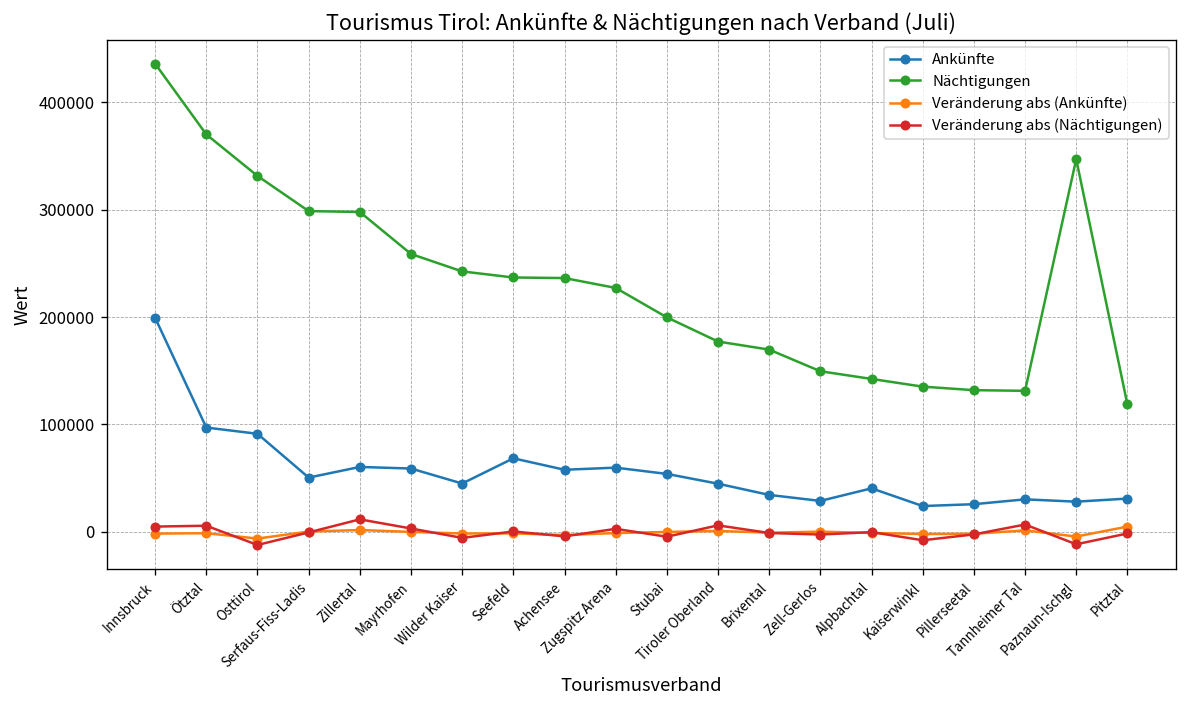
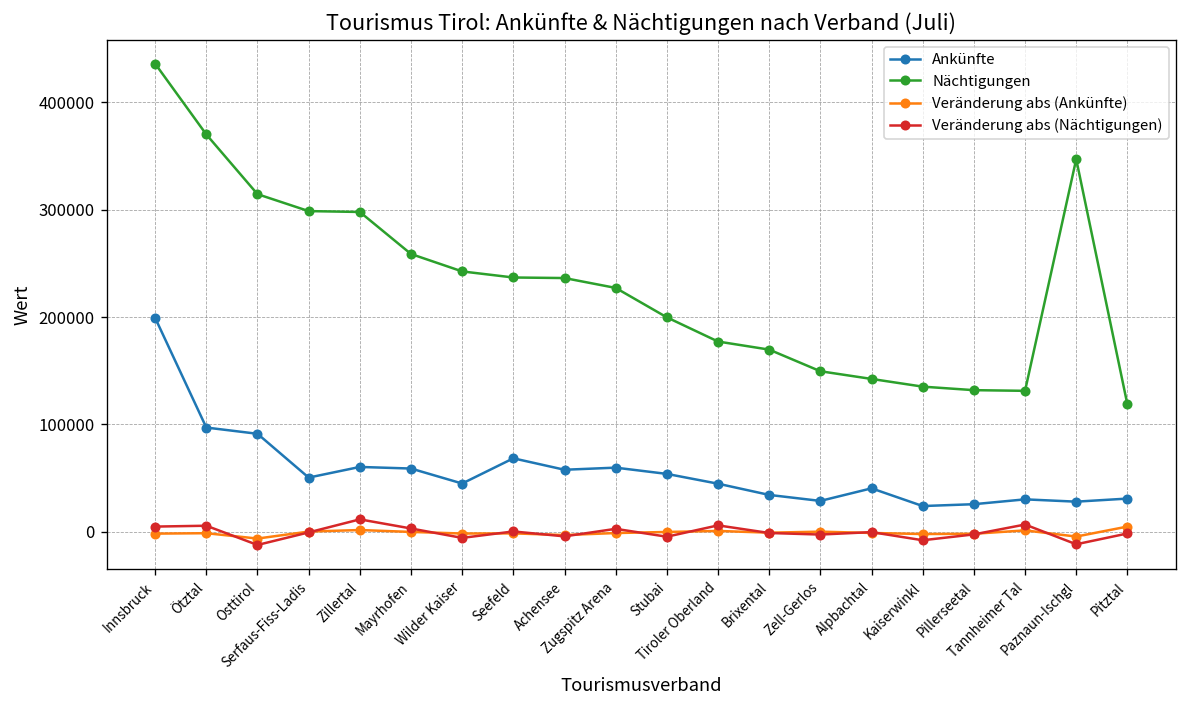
  {
    "Ankünfte": {
      "Innsbruck": 200000,
      "Ötztal": 100000,
      "Osttirol": 90000,
      "Serfaus-Fiss-Ladis": 50000,
      "Zillertal": 60000,
      "Mayrhofen": 60000,
      "Wilder Kaiser": 40000,
      "Seefeld": 70000,
      "Achensee": 60000,
      "Zugspitz Arena": 60000,
      "Stubai": 50000,
      "Tiroler Oberland": 40000,
      "Brixental": 30000,
      "Zell-Gerlos": 30000,
      "Alpbachtal": 40000,
      "Kaiserwinkl": 20000,
      "Pillerseetal": 30000,
      "Tannheimer Tal": 30000,
      "Paznaun-Ischgl": 30000,
      "Pitztal": 30000
    },
    "Nächtigungen": {
      "Innsbruck": 440000,
      "Ötztal": 370000,
-     "Osttirol": 330000,
+     "Osttirol": 310000,
      "Serfaus-Fiss-Ladis": 300000,
      "Zillertal": 300000,
      "Mayrhofen": 260000,
      "Wilder Kaiser": 240000,
      "Seefeld": 240000,
      "Achensee": 240000,
      "Zugspitz Arena": 230000,
      "Stubai": 200000,
      "Tiroler Oberland": 180000,
      "Brixental": 170000,
      "Zell-Gerlos": 150000,
      "Alpbachtal": 140000,
      "Kaiserwinkl": 140000,
      "Pillerseetal": 130000,
      "Tannheimer Tal": 130000,
      "Paznaun-Ischgl": 350000,
      "Pitztal": 120000
    },
    "Veränderung abs (Ankünfte)": {
      "Innsbruck": 0,
      "Ötztal": 0,
      "Osttirol": -10000,
      "Zillertal": 0,
      "Mayrhofen": 0,
      "Wilder Kaiser": 0,
      "Zugspitz Arena": 0,
      "Stubai": 0,
      "Tiroler Oberland": 0,
      "Kaiserwinkl": 0,
      "Tannheimer Tal": 0,
      "Paznaun-Ischgl": 0,
      "Pitztal": 0
    },
    "Veränderung abs (Nächtigungen)": {
      "Innsbruck": 0,
      "Ötztal": 10000,
      "Osttirol": -10000,
      "Zillertal": 10000,
      "Mayrhofen": 0,
      "Wilder Kaiser": -10000,
      "Zugspitz Arena": 0,
      "Stubai": 0,
      "Tiroler Oberland": 10000,
      "Kaiserwinkl": -10000,
      "Tannheimer Tal": 10000,
      "Paznaun-Ischgl": -10000,
      "Pitztal": 0
    }
  }
